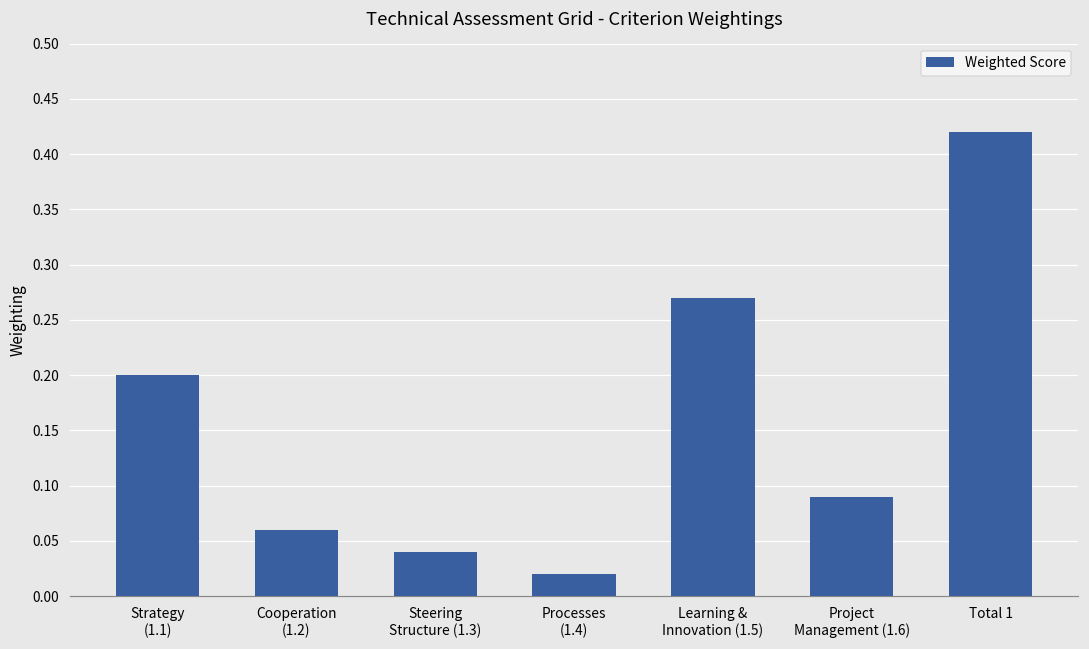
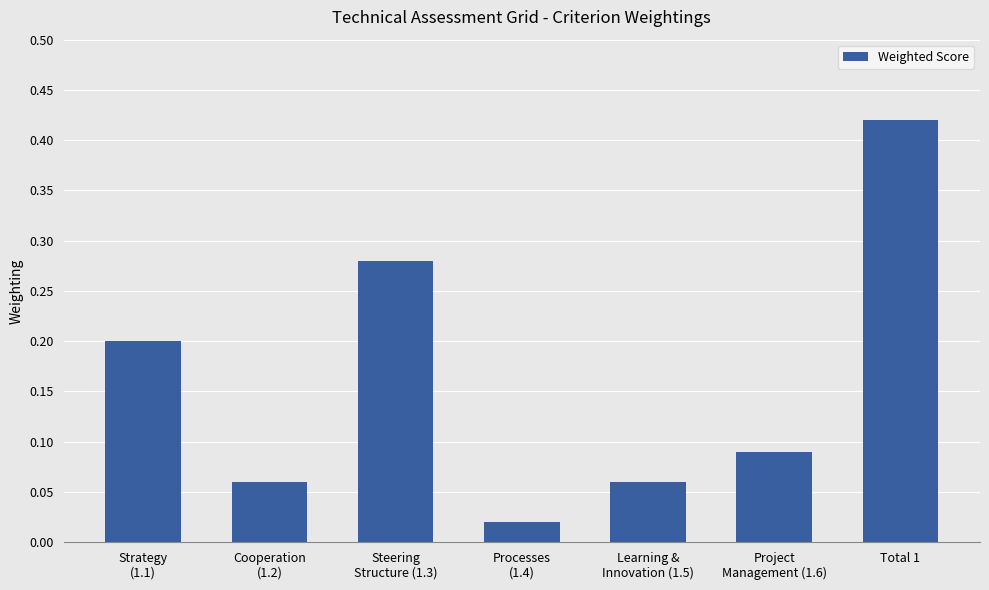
  {
    "Strategy (1.1)": 0.20,
    "Cooperation (1.2)": 0.06,
-   "Steering Structure (1.3)": 0.04,
+   "Steering Structure (1.3)": 0.28,
    "Processes (1.4)": 0.02,
-   "Learning & Innovation (1.5)": 0.27,
+   "Learning & Innovation (1.5)": 0.06,
    "Project Management (1.6)": 0.09,
    "Total 1": 0.42
  }
